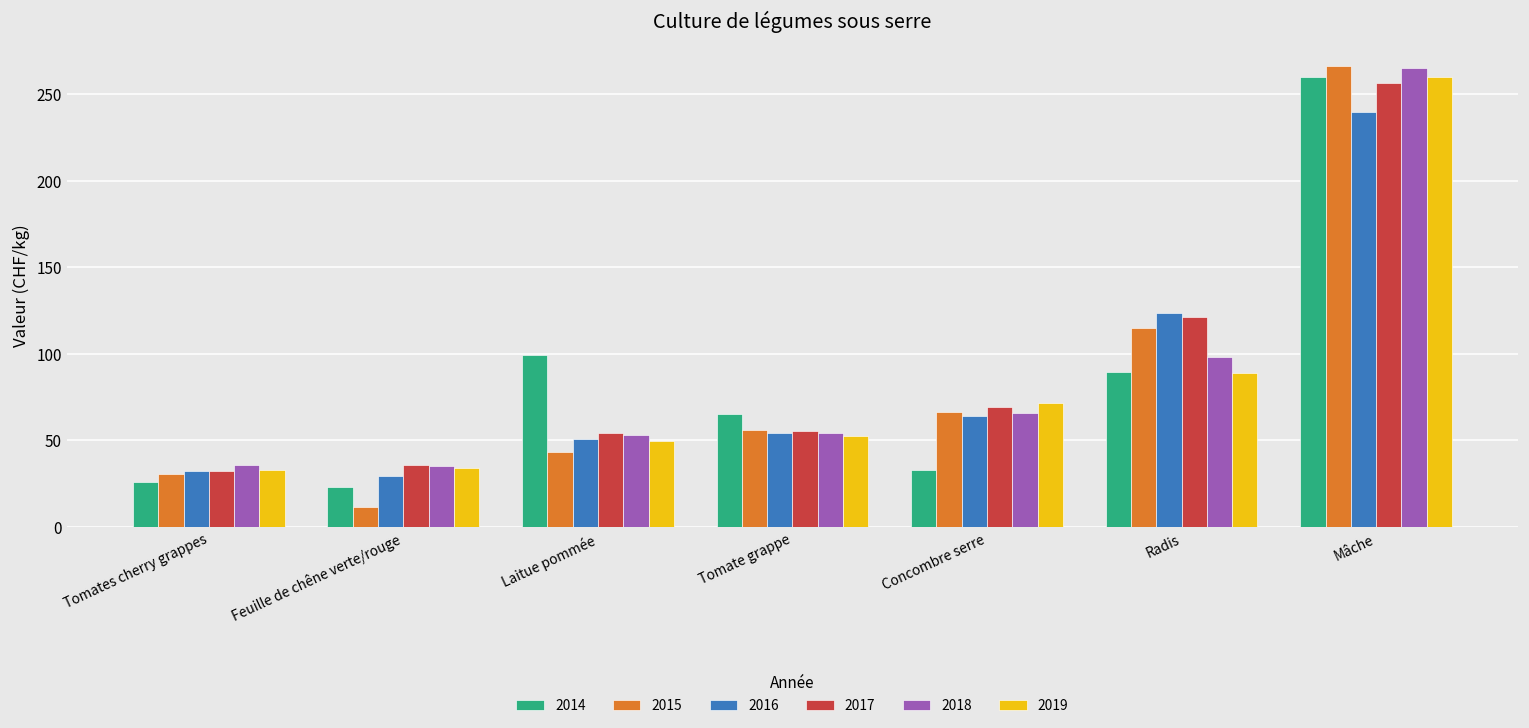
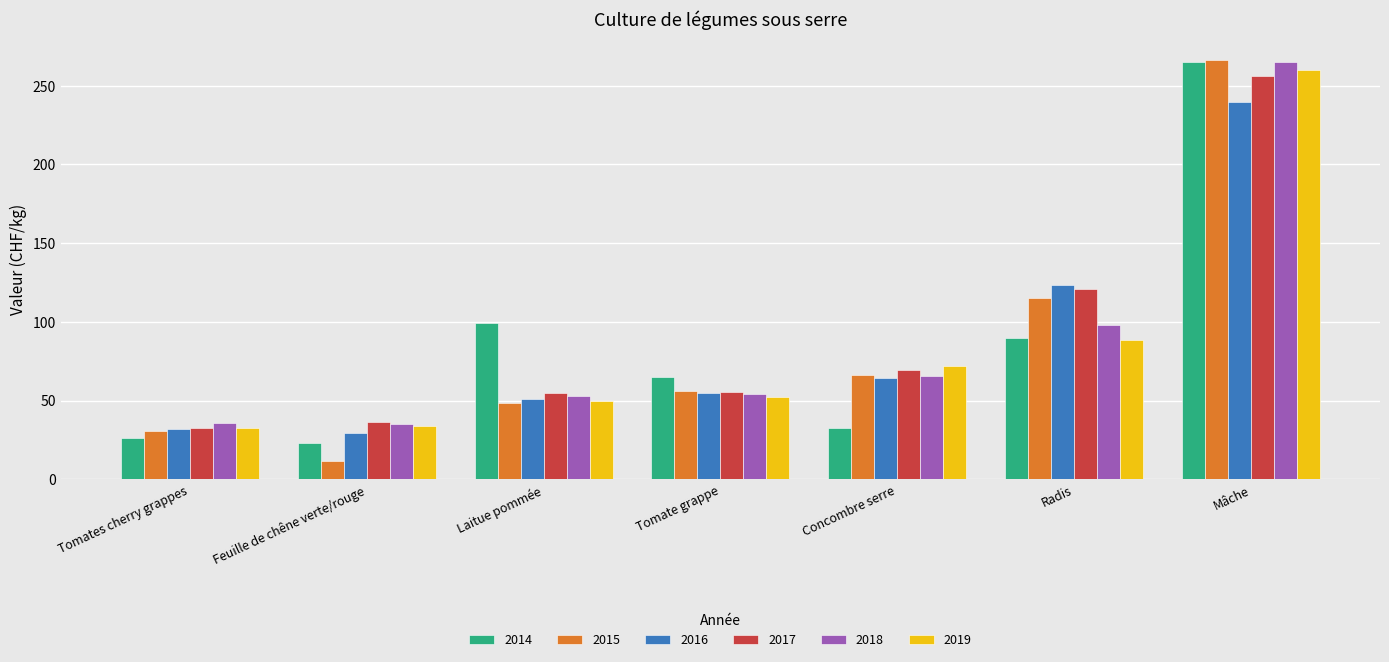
  {
    "2014": {
      "Tomates cherry grappes": 26,
      "Feuille de chêne verte/rouge": 23,
      "Laitue pommée": 99,
      "Tomate grappe": 65,
      "Concombre serre": 33,
      "Radis": 90,
-     "Mâche": 260
+     "Mâche": 265
    },
    "2015": {
      "Tomates cherry grappes": 31,
      "Feuille de chêne verte/rouge": 12,
-     "Laitue pommée": 43,
+     "Laitue pommée": 49,
      "Tomate grappe": 56,
      "Concombre serre": 66,
      "Radis": 115,
      "Mâche": 266
    },
    "2016": {
      "Tomates cherry grappes": 32,
      "Feuille de chêne verte/rouge": 29,
      "Laitue pommée": 51,
      "Tomate grappe": 55,
      "Concombre serre": 64,
      "Radis": 124,
      "Mâche": 240
    },
    "2017": {
      "Tomates cherry grappes": 32,
      "Feuille de chêne verte/rouge": 36,
      "Laitue pommée": 55,
      "Tomate grappe": 55,
      "Concombre serre": 69,
      "Radis": 121,
      "Mâche": 257
    },
    "2018": {
      "Tomates cherry grappes": 36,
      "Feuille de chêne verte/rouge": 35,
      "Laitue pommée": 53,
      "Tomate grappe": 54,
      "Concombre serre": 66,
      "Radis": 98,
      "Mâche": 265
    },
    "2019": {
      "Tomates cherry grappes": 33,
      "Feuille de chêne verte/rouge": 34,
      "Laitue pommée": 50,
      "Tomate grappe": 52,
      "Concombre serre": 72,
      "Radis": 89,
      "Mâche": 260
    }
  }
